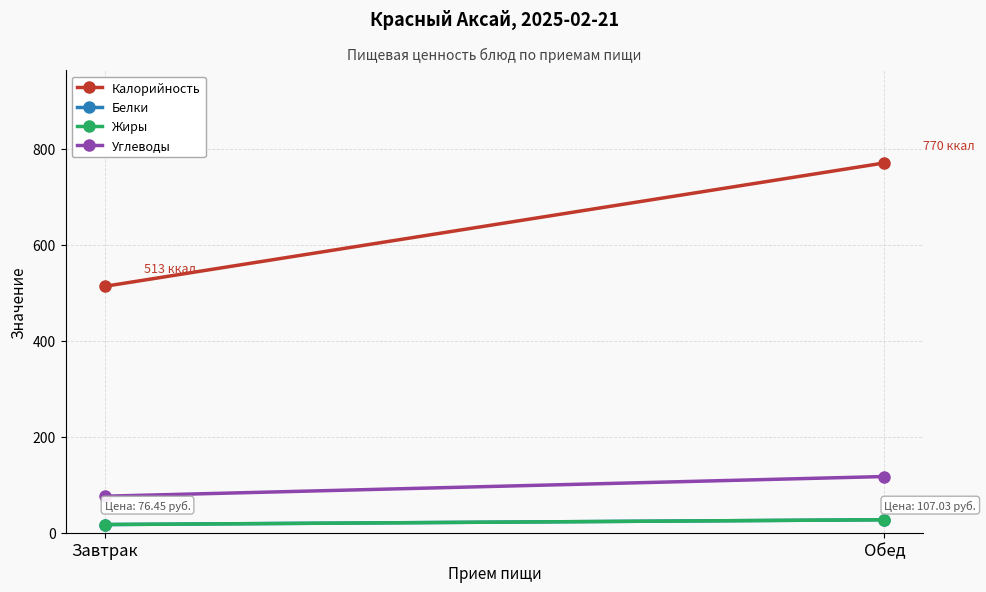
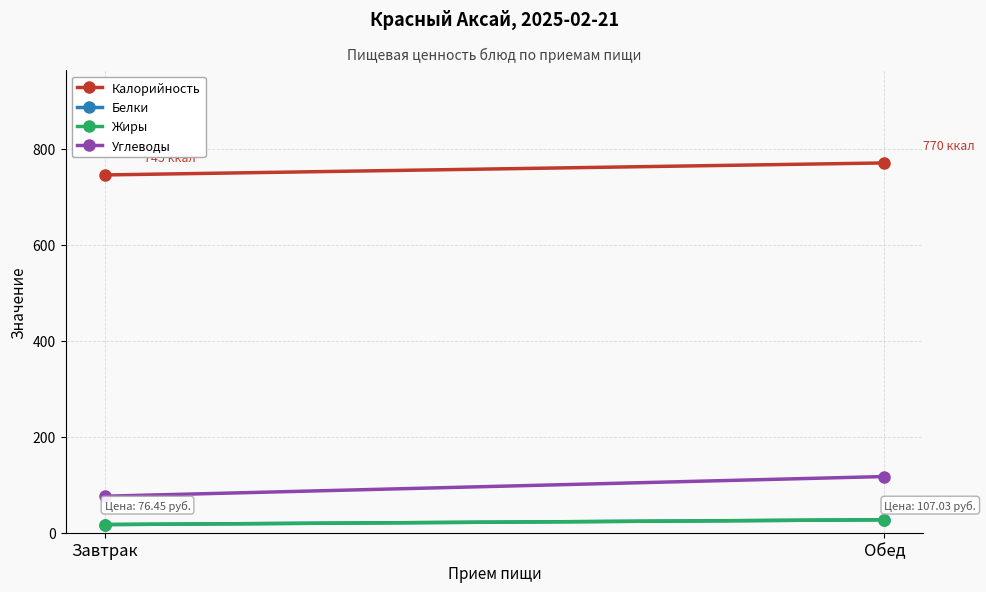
  {
    "Калорийность": {
-     "Завтрак": 510,
+     "Завтрак": 750,
      "Обед": 770
    },
    "Жиры": {
      "Завтрак": 20
    },
    "Углеводы": {
      "Обед": 120
    }
  }
